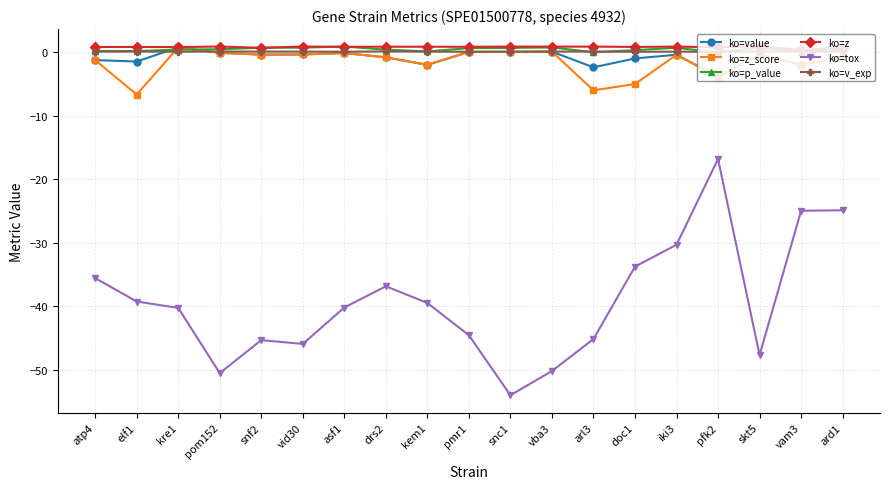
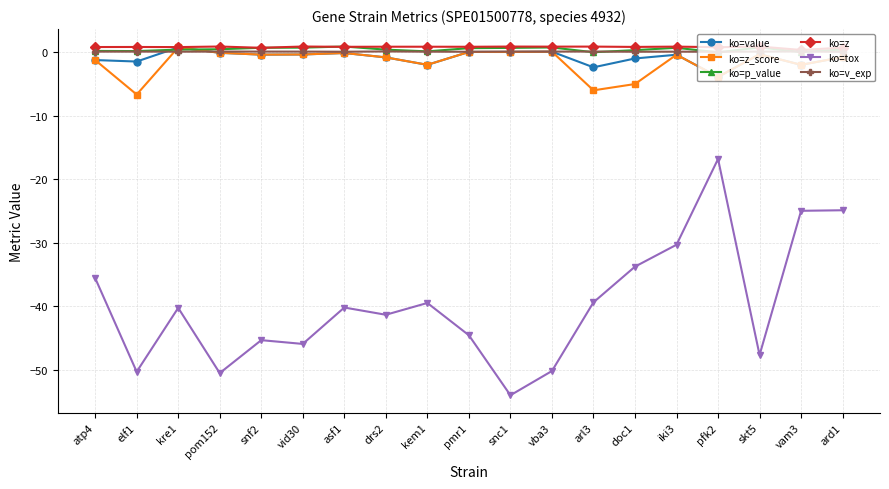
  {
    "ko=value": {
      "elf1": -1,
      "arl3": -2,
      "doc1": -1
    },
    "ko=z_score": {
      "elf1": -7,
      "arl3": -6,
      "doc1": -5
    },
    "ko=z": {
      "atp4": 1,
      "elf1": 1,
      "pom152": 1,
      "drs2": 1,
      "kem1": 1,
      "arl3": 1,
      "doc1": 1
    },
    "ko=tox": {
      "atp4": -36,
-     "elf1": -39,
+     "elf1": -50,
      "kre1": -40,
      "pom152": -51,
      "snf2": -45,
      "vid30": -46,
      "asf1": -40,
-     "drs2": -37,
+     "drs2": -41,
      "kem1": -39,
      "pmr1": -45,
      "snc1": -54,
      "vba3": -50,
-     "arl3": -45,
+     "arl3": -39,
      "doc1": -34,
      "iki3": -30,
      "pfk2": -17,
      "skt5": -48,
      "vam3": -25,
      "ard1": -25
    },
    "ko=v_exp": {
      "snf2": 0,
      "vid30": 0,
      "iki3": 0
    }
  }
